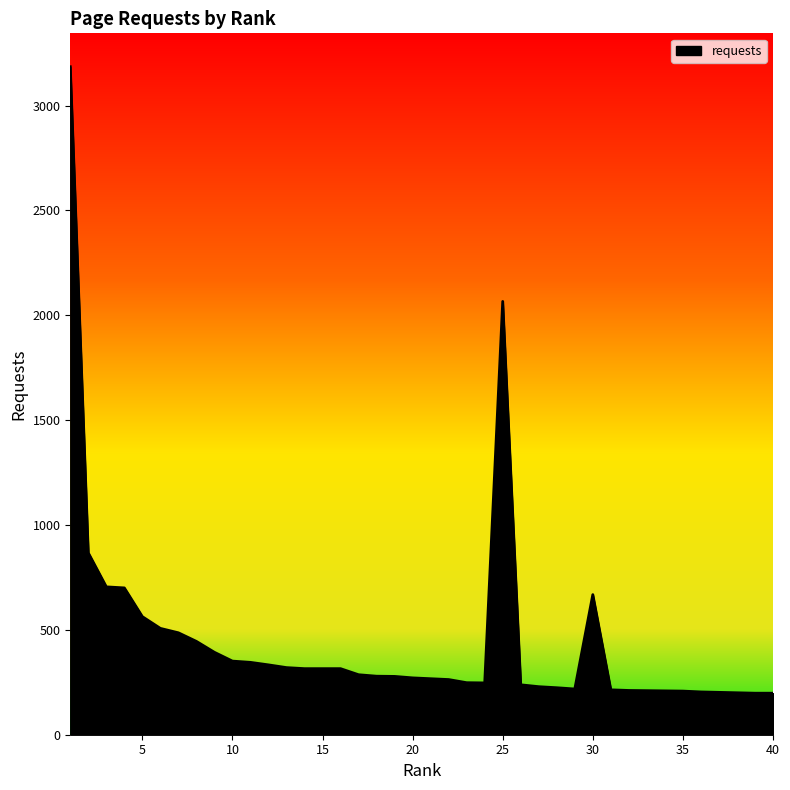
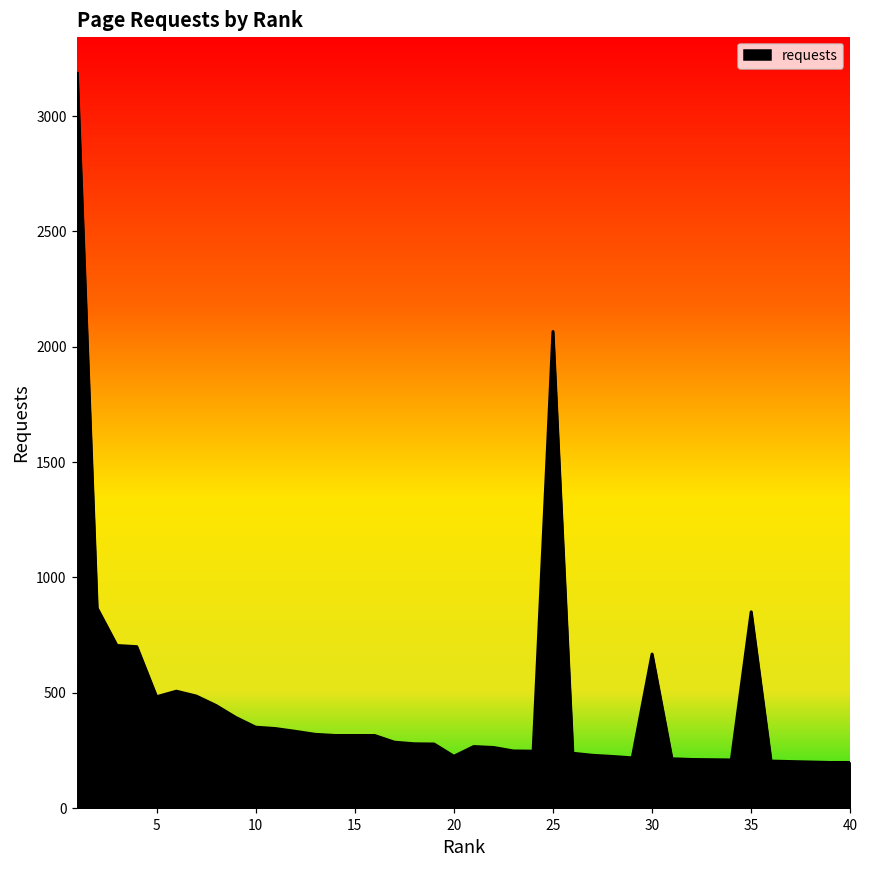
  {
-   "5": 560,
+   "5": 480,
    "10": 350,
    "15": 320,
-   "20": 270,
+   "20": 230,
    "25": 2070,
    "30": 670,
-   "35": 210,
+   "35": 850,
    "40": 200
  }
